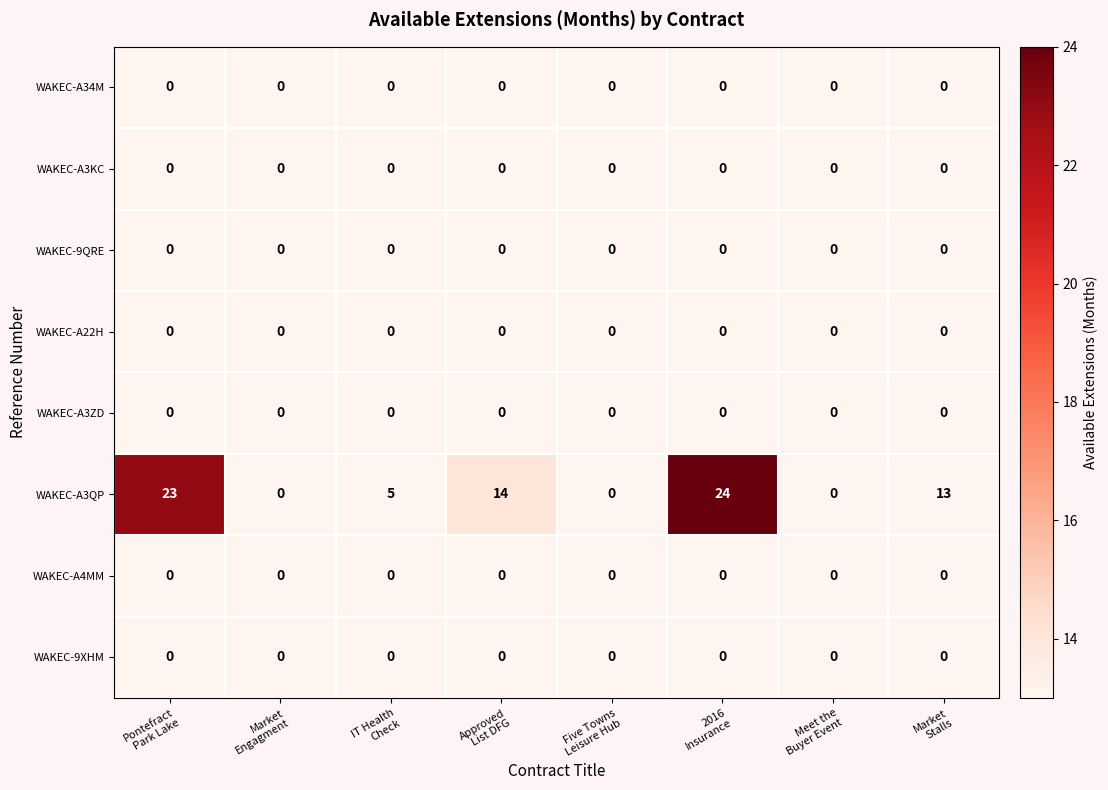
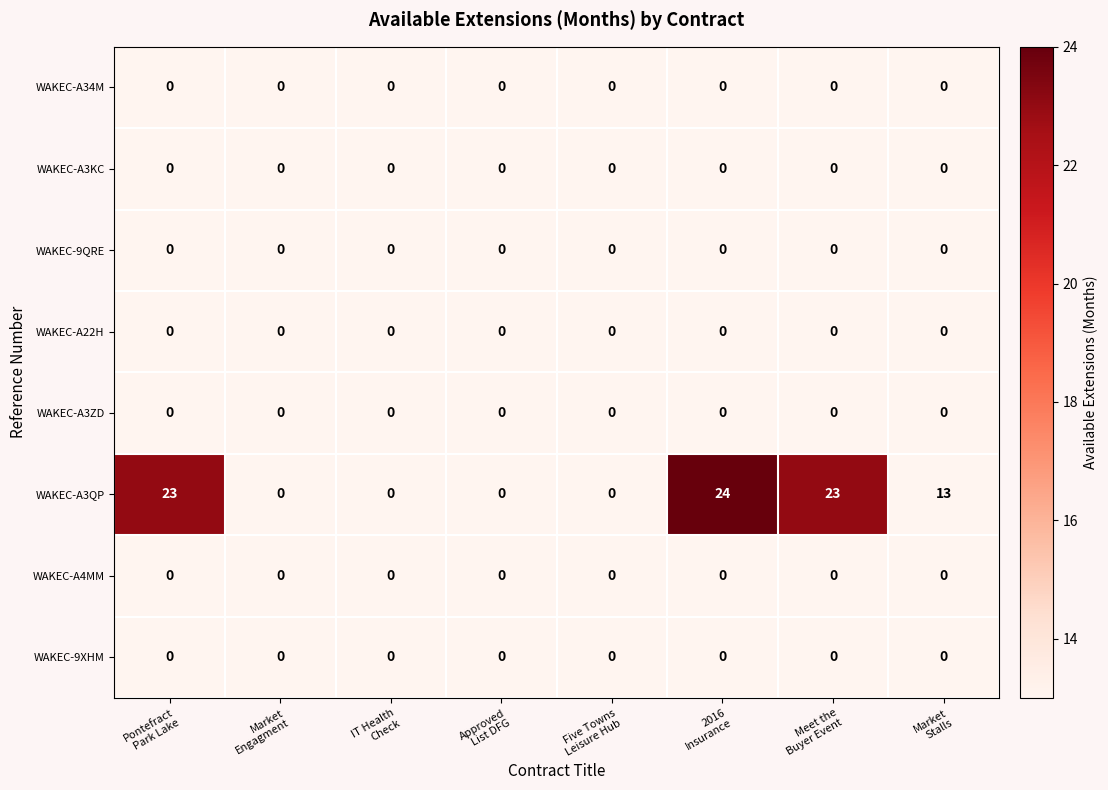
  {
    "WAKEC-A34M": {
      "Pontefract Park Lake": 0,
      "Market Engagment": 0,
      "IT Health Check": 0,
      "Approved List DFG": 0,
      "Five Towns Leisure Hub": 0,
      "2016 Insurance": 0,
      "Meet the Buyer Event": 0,
      "Market Stalls": 0
    },
    "WAKEC-A3KC": {
      "Pontefract Park Lake": 0,
      "Market Engagment": 0,
      "IT Health Check": 0,
      "Approved List DFG": 0,
      "Five Towns Leisure Hub": 0,
      "2016 Insurance": 0,
      "Meet the Buyer Event": 0,
      "Market Stalls": 0
    },
    "WAKEC-9QRE": {
      "Pontefract Park Lake": 0,
      "Market Engagment": 0,
      "IT Health Check": 0,
      "Approved List DFG": 0,
      "Five Towns Leisure Hub": 0,
      "2016 Insurance": 0,
      "Meet the Buyer Event": 0,
      "Market Stalls": 0
    },
    "WAKEC-A22H": {
      "Pontefract Park Lake": 0,
      "Market Engagment": 0,
      "IT Health Check": 0,
      "Approved List DFG": 0,
      "Five Towns Leisure Hub": 0,
      "2016 Insurance": 0,
      "Meet the Buyer Event": 0,
      "Market Stalls": 0
    },
    "WAKEC-A3ZD": {
      "Pontefract Park Lake": 0,
      "Market Engagment": 0,
      "IT Health Check": 0,
      "Approved List DFG": 0,
      "Five Towns Leisure Hub": 0,
      "2016 Insurance": 0,
      "Meet the Buyer Event": 0,
      "Market Stalls": 0
    },
    "WAKEC-A3QP": {
      "Pontefract Park Lake": 23,
      "Market Engagment": 0,
-     "IT Health Check": 5,
-     "Approved List DFG": 14,
+     "IT Health Check": 0,
+     "Approved List DFG": 0,
      "Five Towns Leisure Hub": 0,
      "2016 Insurance": 24,
-     "Meet the Buyer Event": 0,
+     "Meet the Buyer Event": 23,
      "Market Stalls": 13
    },
    "WAKEC-A4MM": {
      "Pontefract Park Lake": 0,
      "Market Engagment": 0,
      "IT Health Check": 0,
      "Approved List DFG": 0,
      "Five Towns Leisure Hub": 0,
      "2016 Insurance": 0,
      "Meet the Buyer Event": 0,
      "Market Stalls": 0
    },
    "WAKEC-9XHM": {
      "Pontefract Park Lake": 0,
      "Market Engagment": 0,
      "IT Health Check": 0,
      "Approved List DFG": 0,
      "Five Towns Leisure Hub": 0,
      "2016 Insurance": 0,
      "Meet the Buyer Event": 0,
      "Market Stalls": 0
    }
  }
